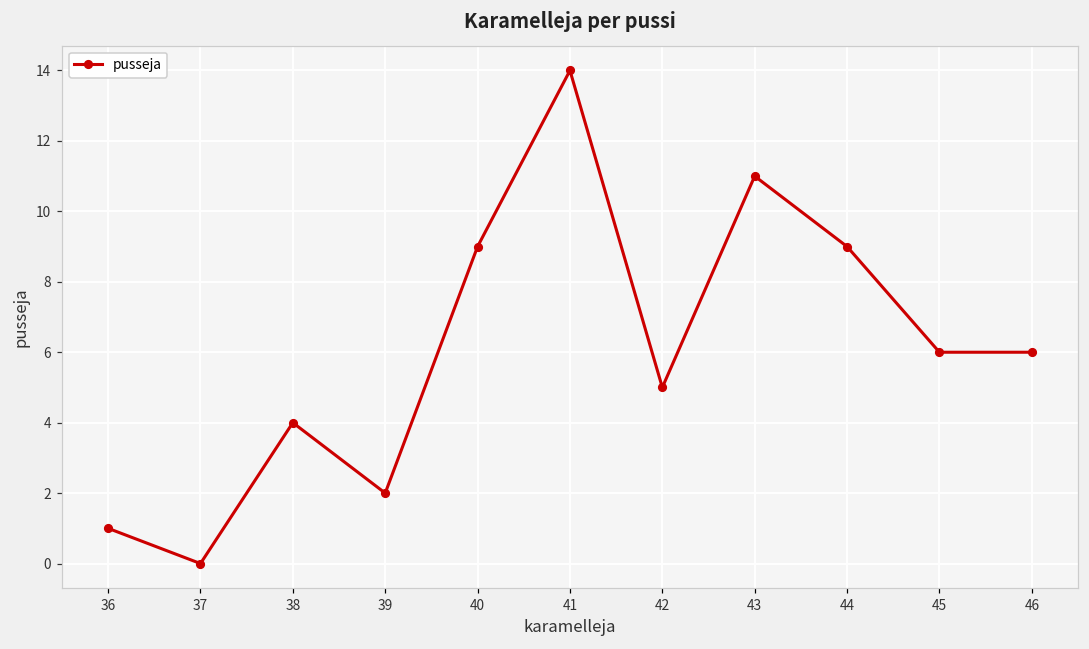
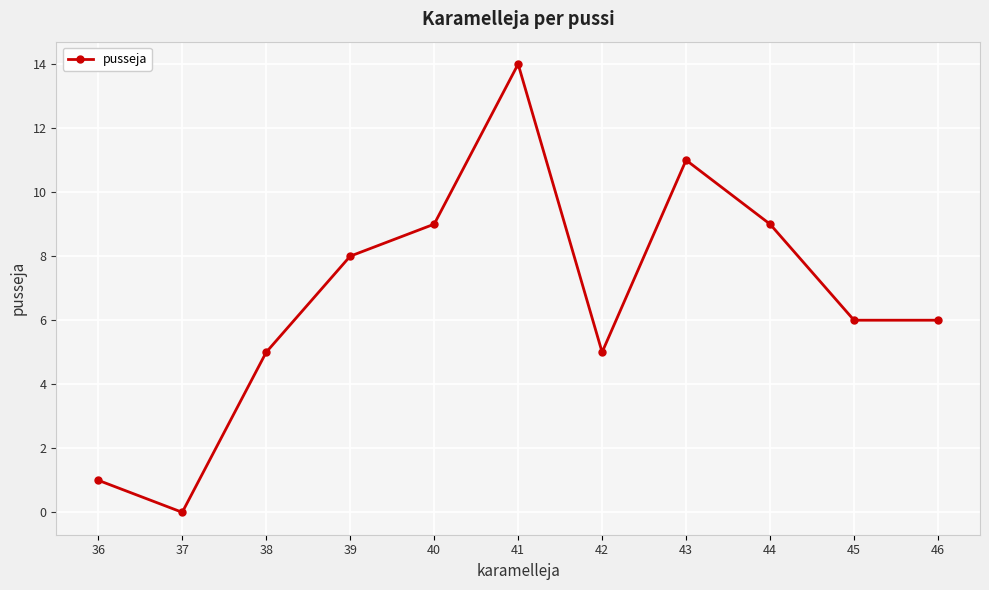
  {
    "36": 1,
    "37": 0,
-   "38": 4,
-   "39": 2,
+   "38": 5,
+   "39": 8,
    "40": 9,
    "41": 14,
    "42": 5,
    "43": 11,
    "44": 9,
    "45": 6,
    "46": 6
  }
